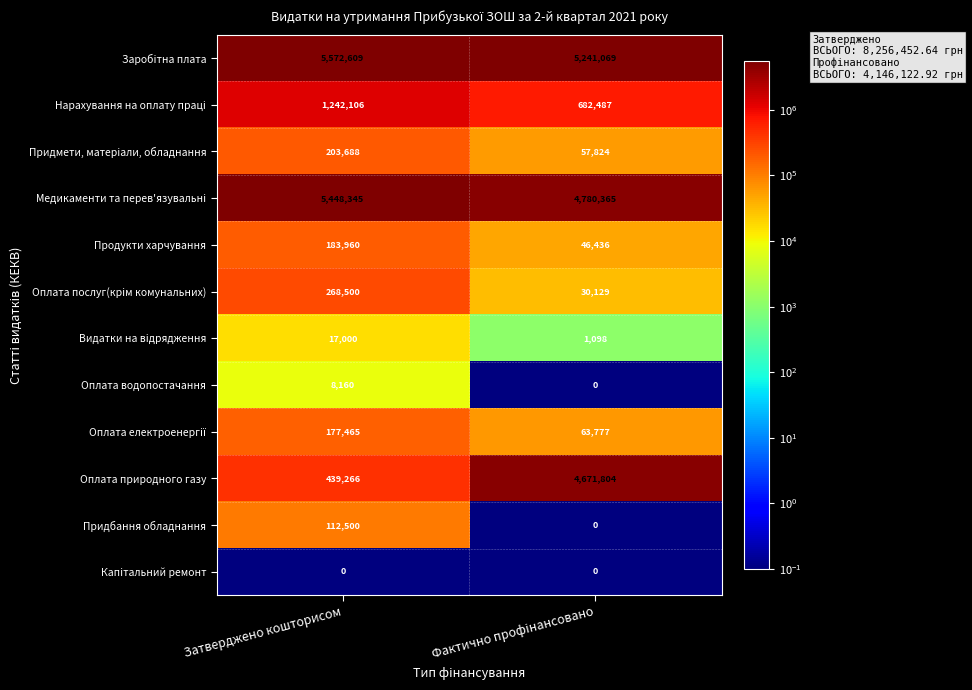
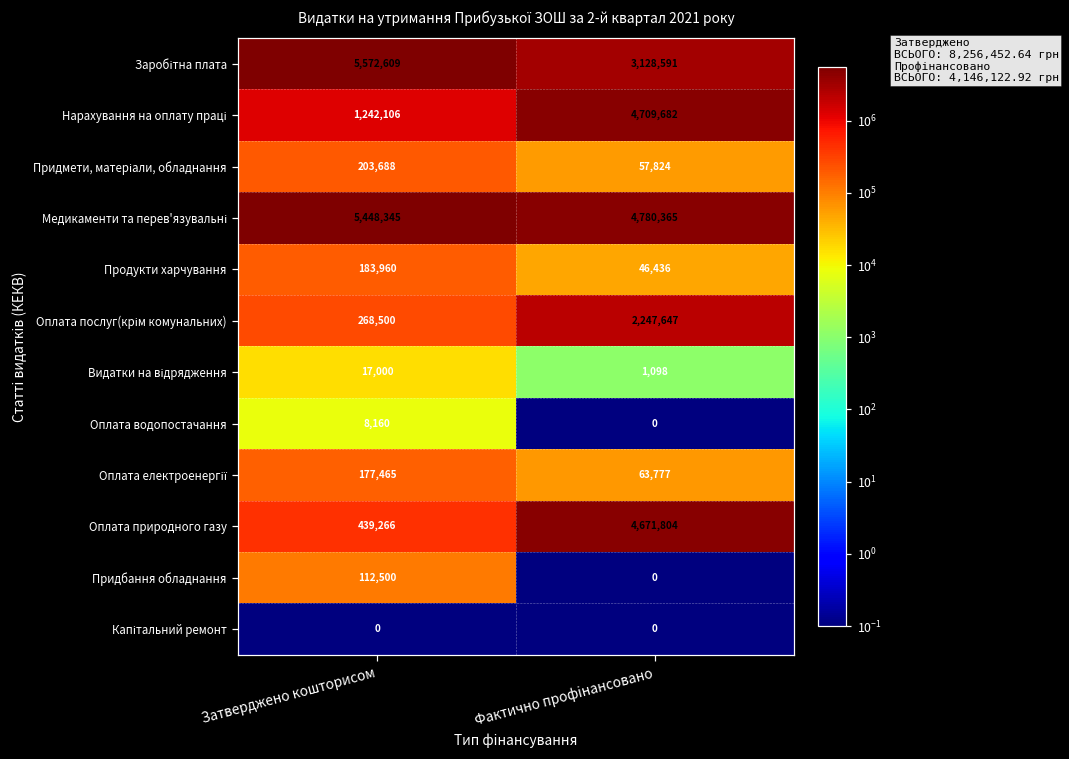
  {
    "Заробітна плата": {
      "Затверджено кошторисом": "5,572,609",
-     "Фактично профінансовано": "5,241,069"
+     "Фактично профінансовано": "3,128,591"
    },
    "Нарахування на оплату праці": {
      "Затверджено кошторисом": "1,242,106",
-     "Фактично профінансовано": "682,487"
+     "Фактично профінансовано": "4,709,682"
    },
    "Придмети, матеріали, обладнання": {
      "Затверджено кошторисом": "203,688",
      "Фактично профінансовано": "57,824"
    },
    "Медикаменти та перев'язувальні": {
      "Затверджено кошторисом": "5,448,345",
      "Фактично профінансовано": "4,780,365"
    },
    "Продукти харчування": {
      "Затверджено кошторисом": "183,960",
      "Фактично профінансовано": "46,436"
    },
    "Оплата послуг(крім комунальних)": {
      "Затверджено кошторисом": "268,500",
-     "Фактично профінансовано": "30,129"
+     "Фактично профінансовано": "2,247,647"
    },
    "Видатки на відрядження": {
      "Затверджено кошторисом": "17,000",
      "Фактично профінансовано": "1,098"
    },
    "Оплата водопостачання": {
      "Затверджено кошторисом": "8,160",
      "Фактично профінансовано": "0"
    },
    "Оплата електроенергії": {
      "Затверджено кошторисом": "177,465",
      "Фактично профінансовано": "63,777"
    },
    "Оплата природного газу": {
      "Затверджено кошторисом": "439,266",
      "Фактично профінансовано": "4,671,804"
    },
    "Придбання обладнання": {
      "Затверджено кошторисом": "112,500",
      "Фактично профінансовано": "0"
    },
    "Капітальний ремонт": {
      "Затверджено кошторисом": "0",
      "Фактично профінансовано": "0"
    }
  }
